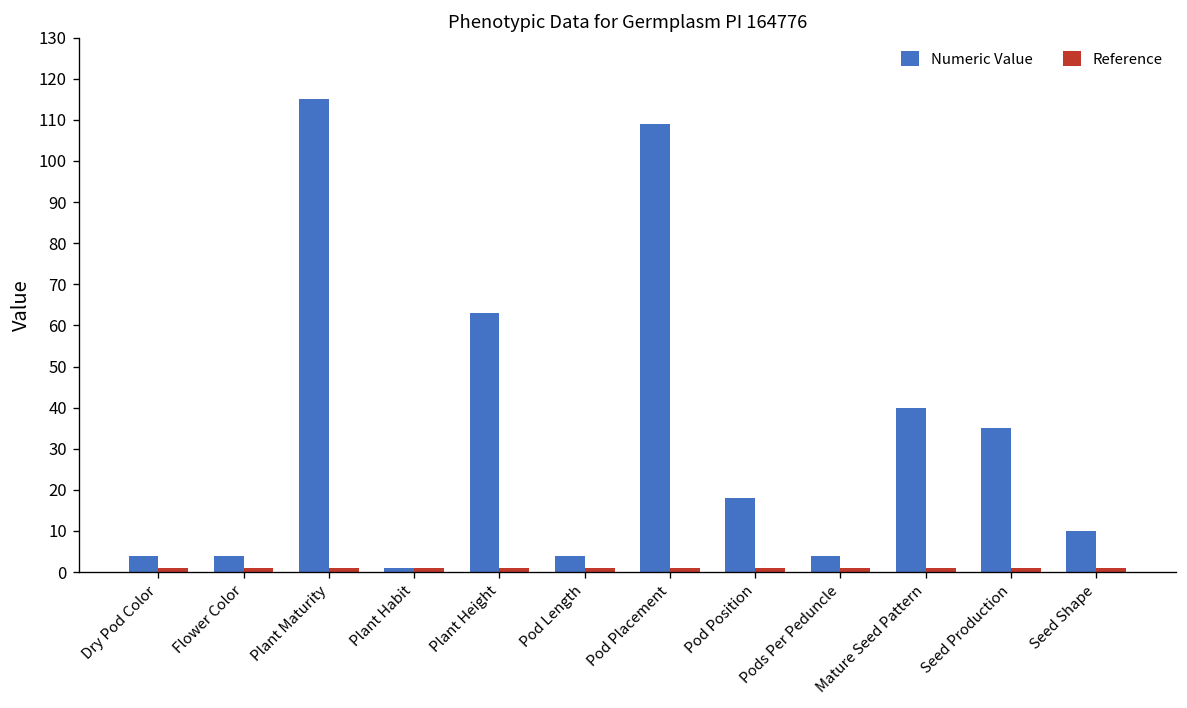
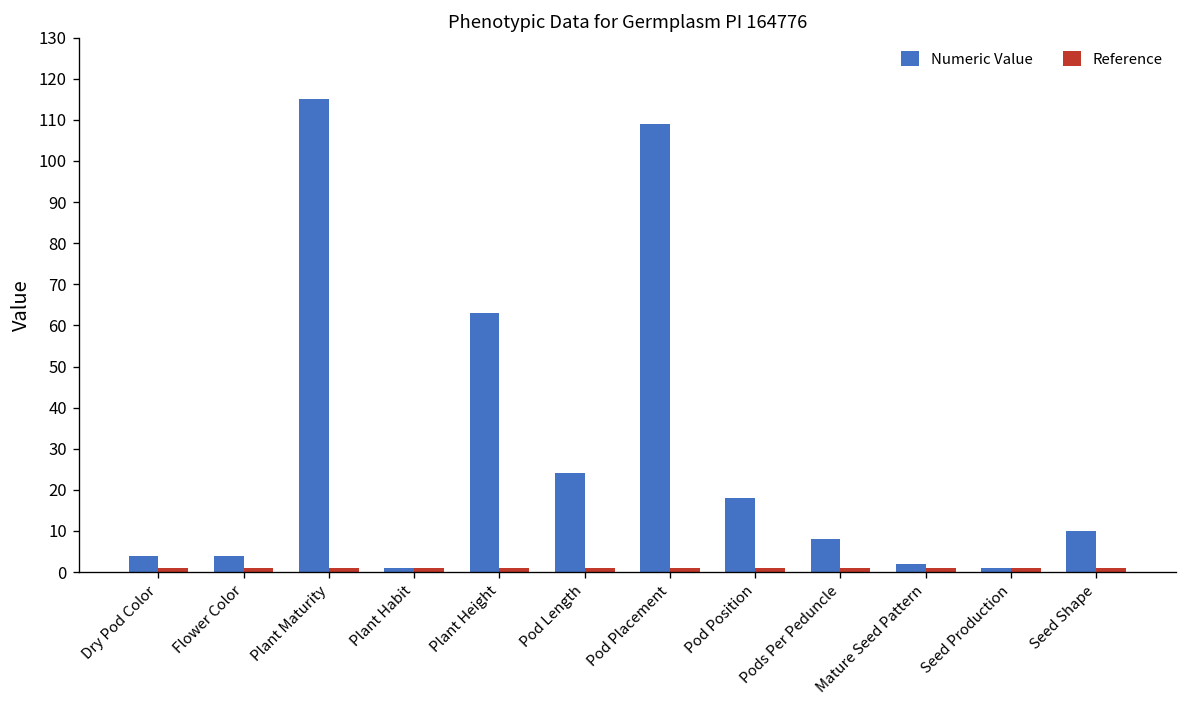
  {
    "Numeric Value": {
      "Dry Pod Color": 4,
      "Flower Color": 4,
      "Plant Maturity": 115,
      "Plant Habit": 1,
      "Plant Height": 63,
-     "Pod Length": 4,
+     "Pod Length": 24,
      "Pod Placement": 109,
      "Pod Position": 18,
-     "Pods Per Peduncle": 4,
-     "Mature Seed Pattern": 40,
-     "Seed Production": 35,
+     "Pods Per Peduncle": 8,
+     "Mature Seed Pattern": 2,
+     "Seed Production": 1,
      "Seed Shape": 10
    },
    "Reference": {
      "Dry Pod Color": 1,
      "Flower Color": 1,
      "Plant Maturity": 1,
      "Plant Habit": 1,
      "Plant Height": 1,
      "Pod Length": 1,
      "Pod Placement": 1,
      "Pod Position": 1,
      "Pods Per Peduncle": 1,
      "Mature Seed Pattern": 1,
      "Seed Production": 1,
      "Seed Shape": 1
    }
  }
